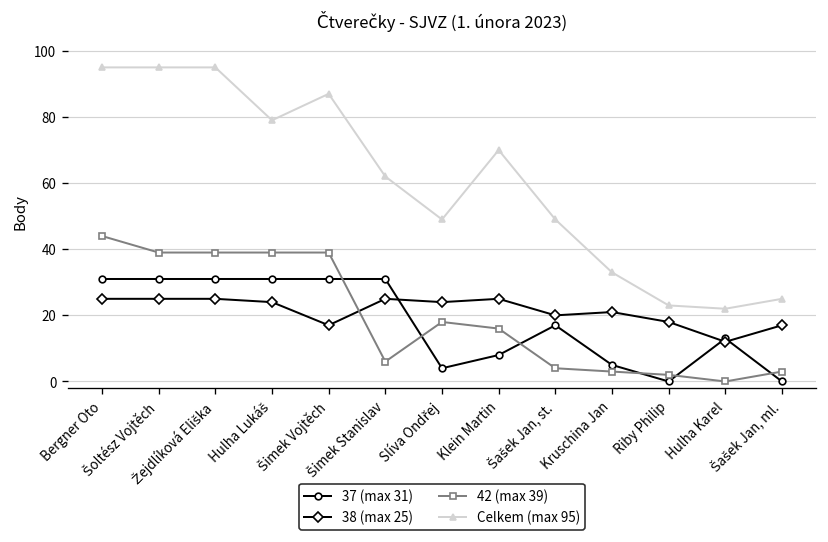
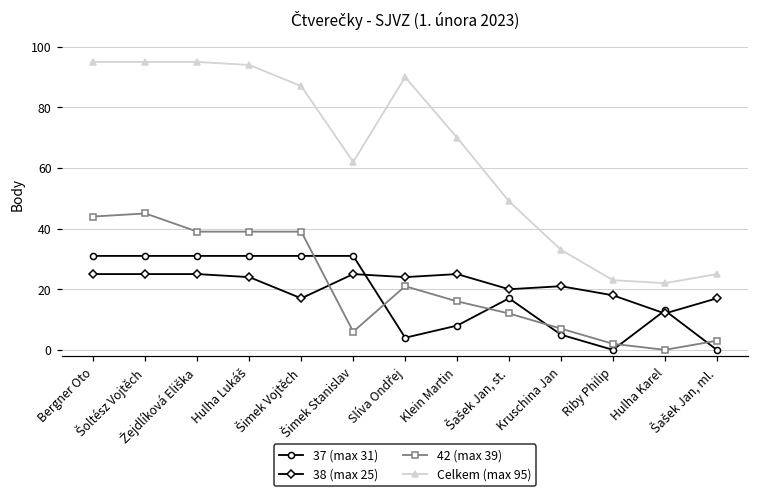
  {
    "42 (max 39)": {
      "Bergner Oto": 44,
-     "Šoltész Vojtěch": 39,
+     "Šoltész Vojtěch": 45,
      "Žejdlíková Eliška": 39,
      "Hulha Lukáš": 39,
      "Šimek Vojtěch": 39,
      "Šimek Stanislav": 6,
-     "Slíva Ondřej": 18,
+     "Slíva Ondřej": 21,
      "Klein Martin": 16,
-     "Šašek Jan, st.": 4,
-     "Kruschina Jan": 3,
+     "Šašek Jan, st.": 12,
+     "Kruschina Jan": 7,
      "Riby Philip": 2,
      "Hulha Karel": 0,
      "Šašek Jan, ml.": 3
    },
    "Celkem (max 95)": {
      "Bergner Oto": 95,
      "Šoltész Vojtěch": 95,
      "Žejdlíková Eliška": 95,
-     "Hulha Lukáš": 79,
+     "Hulha Lukáš": 94,
      "Šimek Vojtěch": 87,
      "Šimek Stanislav": 62,
-     "Slíva Ondřej": 49,
+     "Slíva Ondřej": 90,
      "Klein Martin": 70,
      "Šašek Jan, st.": 49,
      "Kruschina Jan": 33,
      "Riby Philip": 23,
      "Hulha Karel": 22,
      "Šašek Jan, ml.": 25
    }
  }
